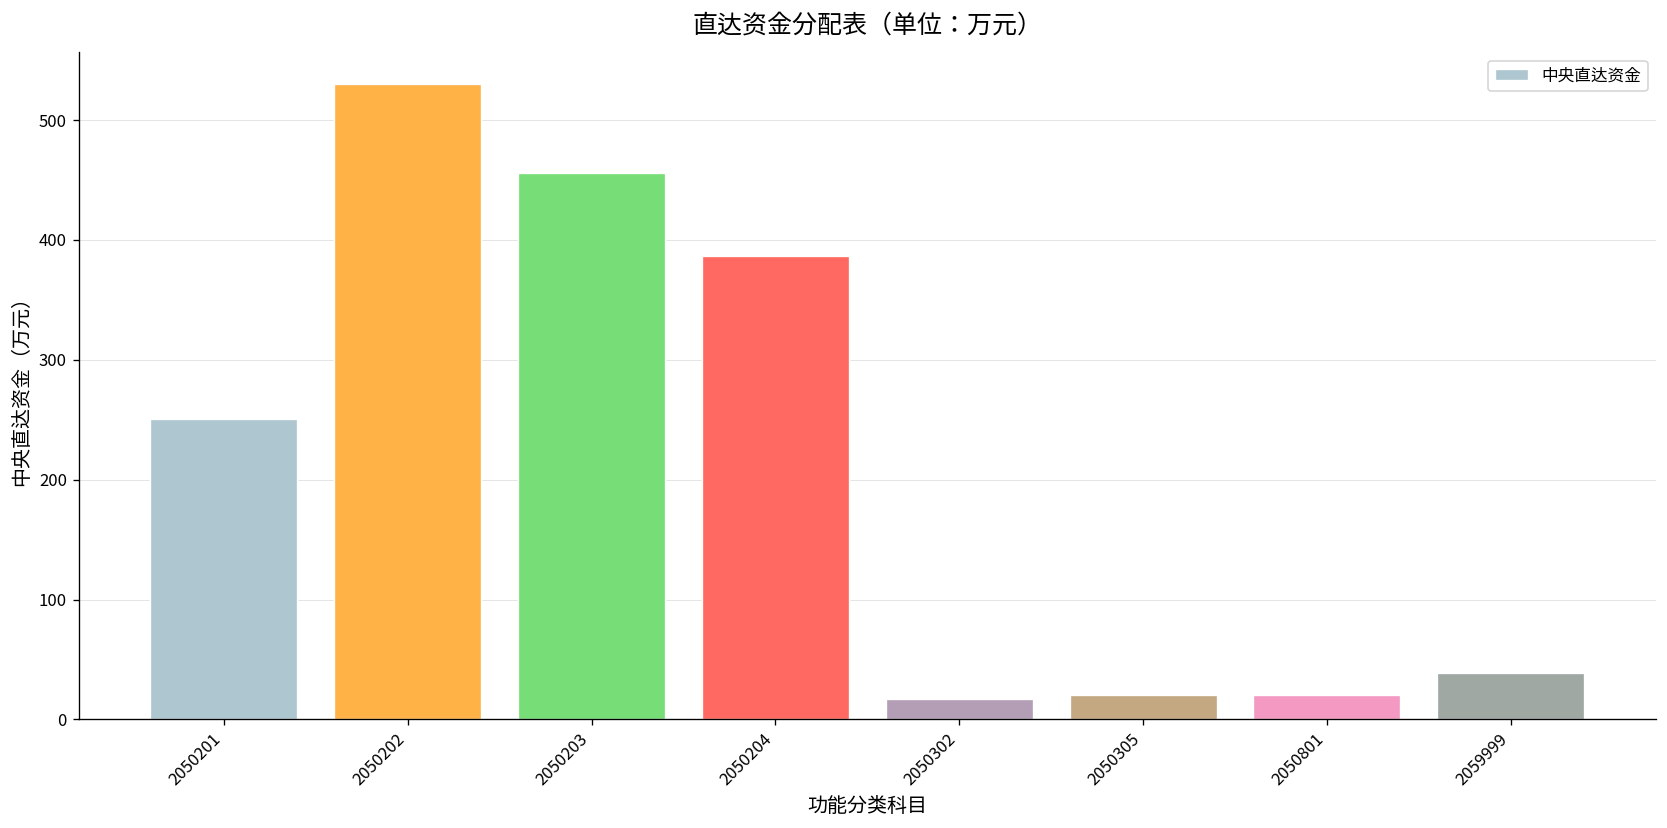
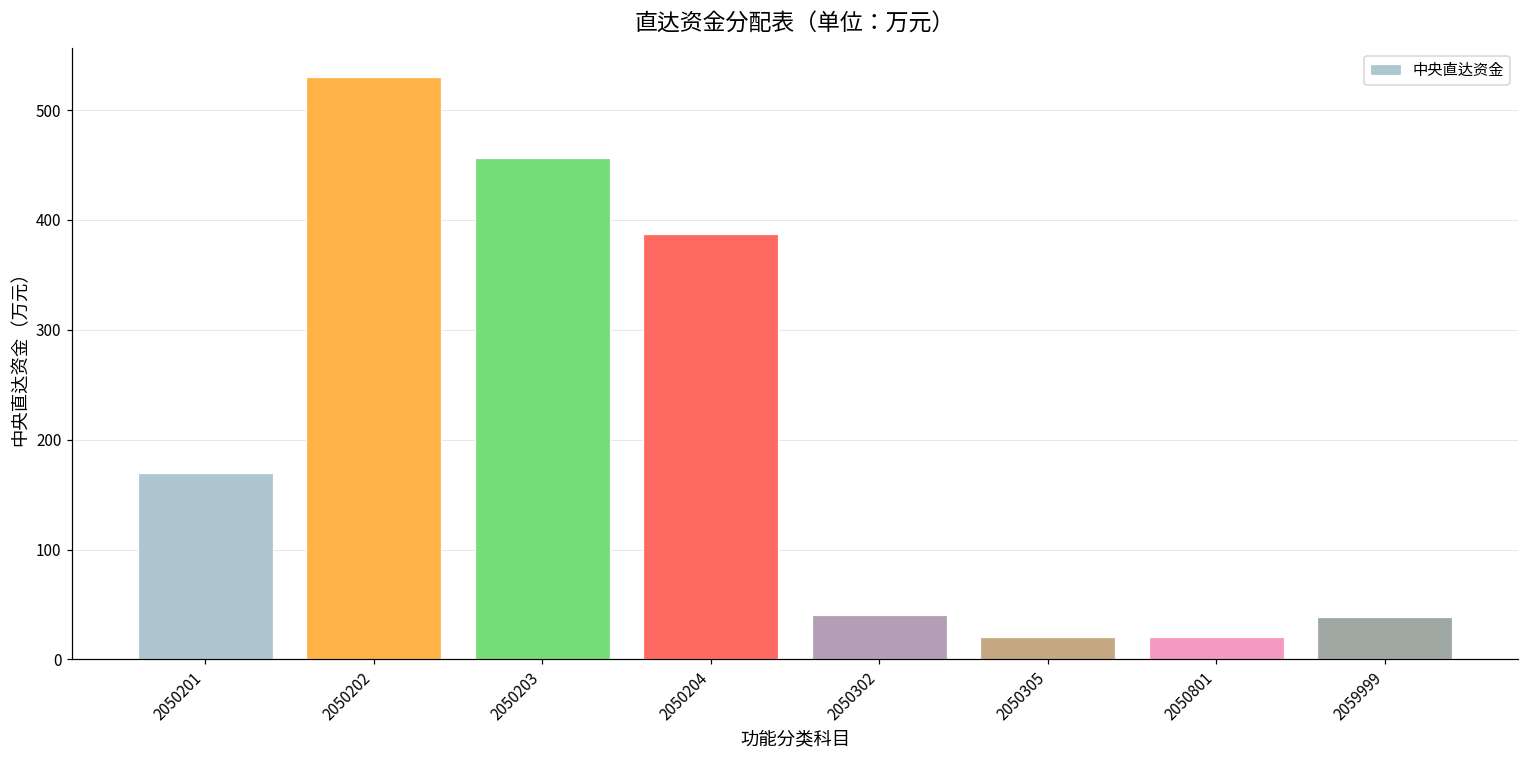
  {
-   "2050201": 250,
+   "2050201": 170,
    "2050202": 530,
    "2050203": 460,
    "2050204": 390,
-   "2050302": 20,
+   "2050302": 40,
    "2050305": 20,
    "2050801": 20,
    "2059999": 40
  }
